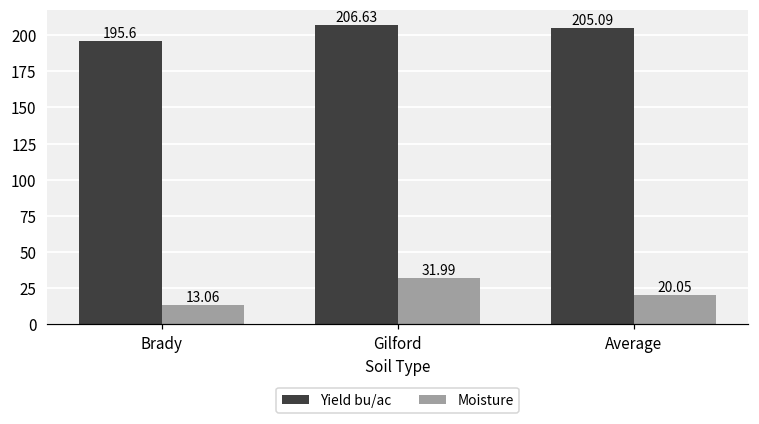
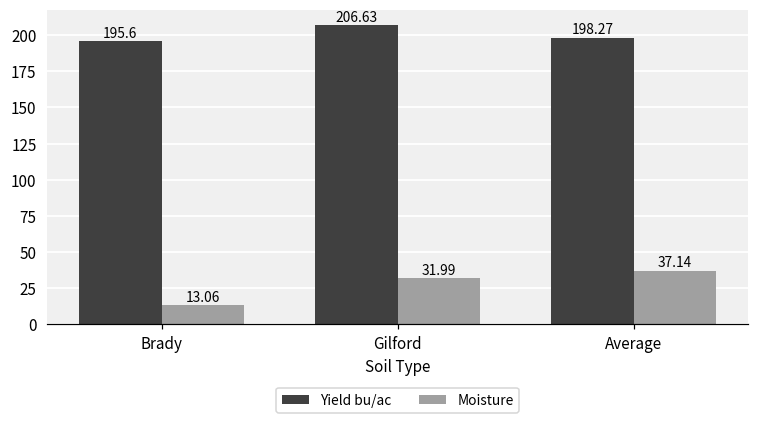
  {
    "Yield bu/ac": {
      "Brady": 195.6,
      "Gilford": 206.63,
-     "Average": 205.09
+     "Average": 198.27
    },
    "Moisture": {
      "Brady": 13.06,
      "Gilford": 31.99,
-     "Average": 20.05
+     "Average": 37.14
    }
  }
